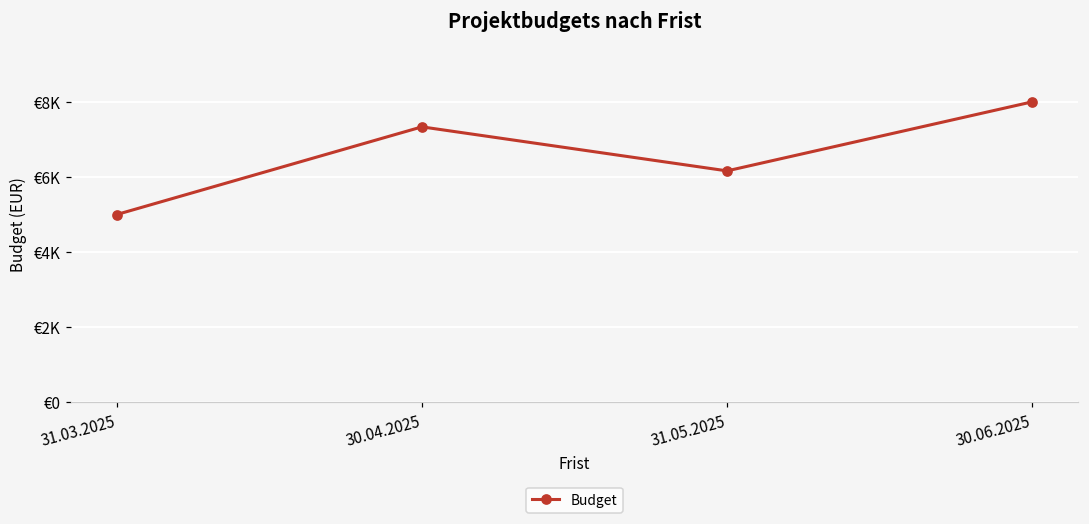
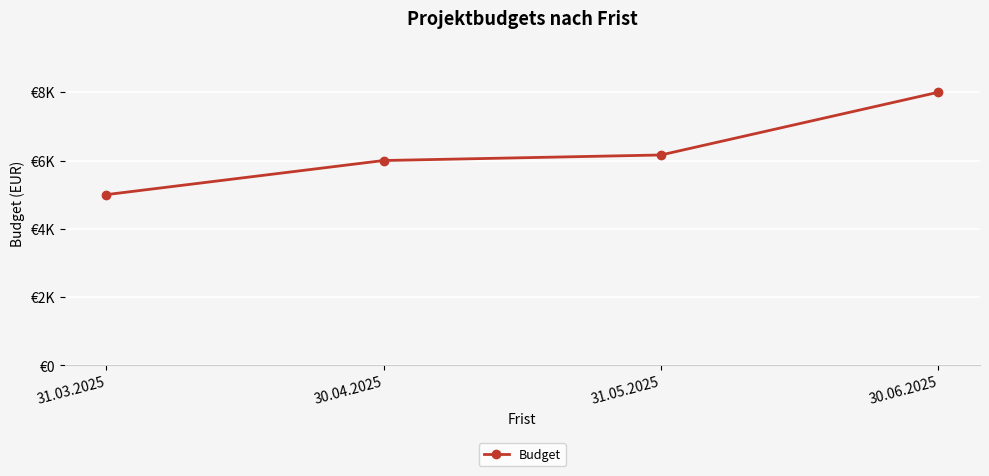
  {
    "31.03.2025": "€5000",
-   "30.04.2025": "€7300",
+   "30.04.2025": "€6000",
    "31.05.2025": "€6200",
    "30.06.2025": "€8000"
  }
